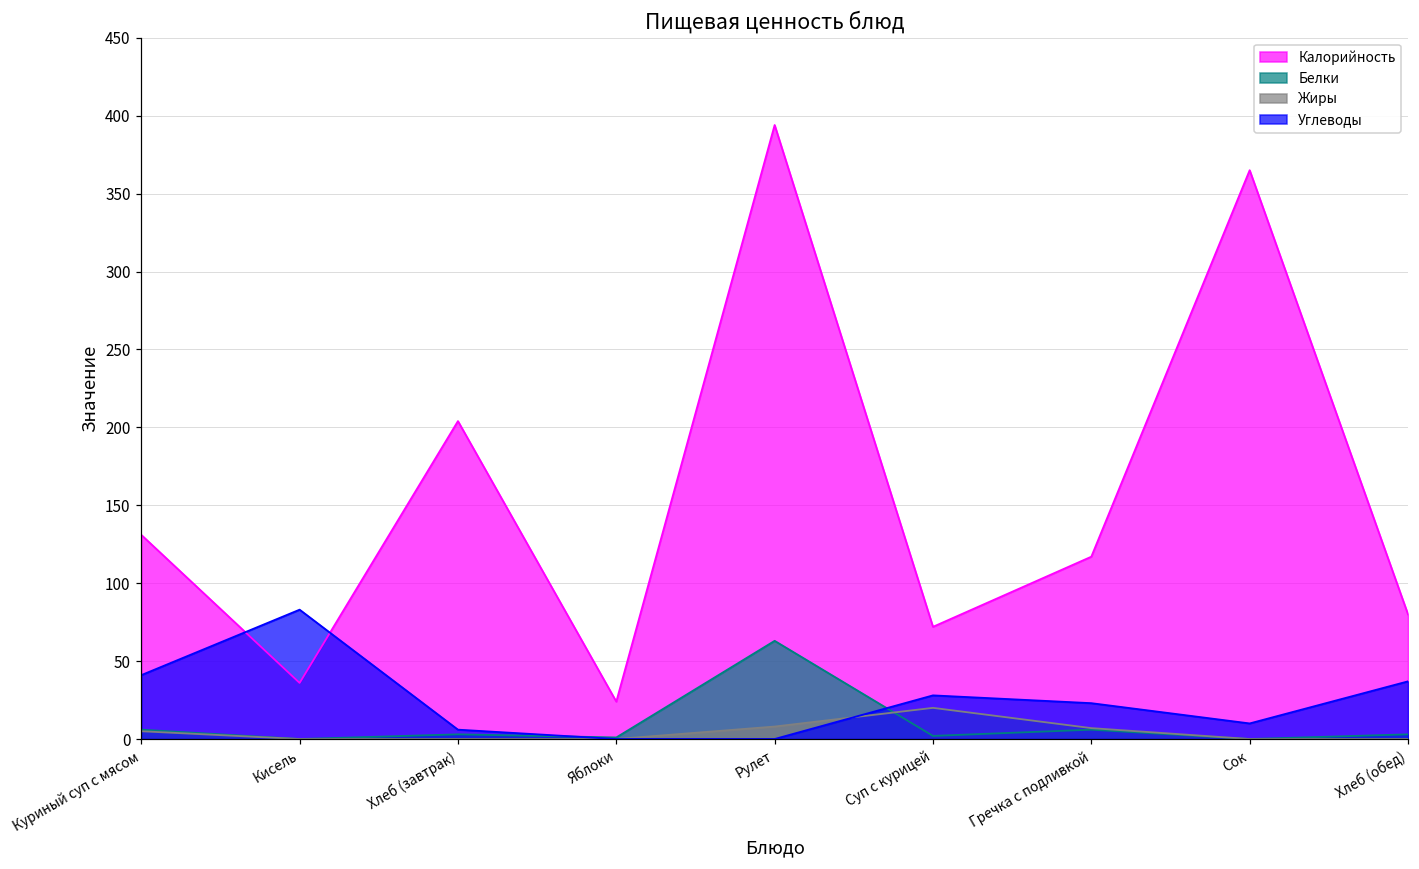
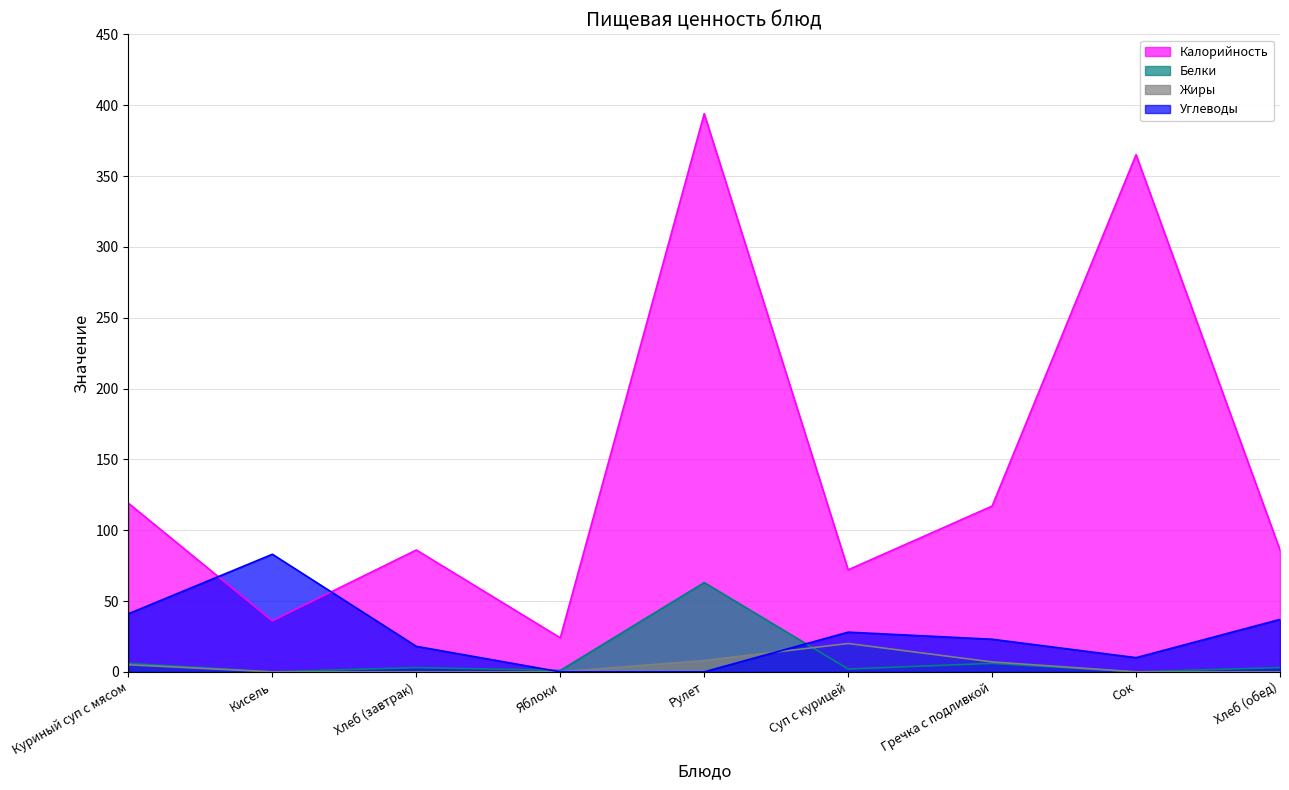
  {
    "Калорийность": {
-     "Куриный суп с мясом": 131,
+     "Куриный суп с мясом": 119,
      "Кисель": 36,
-     "Хлеб (завтрак)": 204,
+     "Хлеб (завтрак)": 86,
      "Яблоки": 24,
      "Рулет": 394,
      "Суп с курицей": 72,
      "Гречка с подливкой": 117,
      "Сок": 365,
-     "Хлеб (обед)": 80
+     "Хлеб (обед)": 86
    },
    "Белки": {
      "Хлеб (завтрак)": 3,
      "Рулет": 63,
      "Суп с курицей": 2,
      "Хлеб (обед)": 3
    },
    "Жиры": {
      "Хлеб (завтрак)": 0,
      "Рулет": 8,
      "Суп с курицей": 20,
      "Хлеб (обед)": 0
    },
    "Углеводы": {
      "Куриный суп с мясом": 41,
      "Кисель": 83,
-     "Хлеб (завтрак)": 6,
+     "Хлеб (завтрак)": 18,
      "Рулет": 0,
      "Суп с курицей": 28,
      "Гречка с подливкой": 23,
      "Сок": 10,
      "Хлеб (обед)": 37
    }
  }
